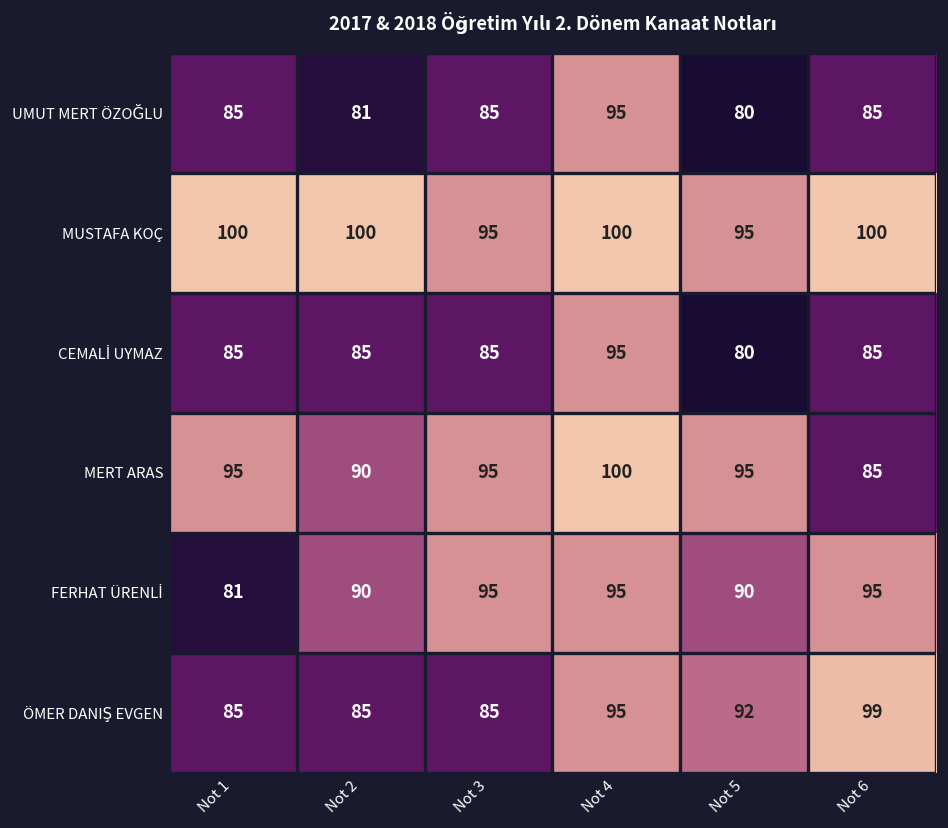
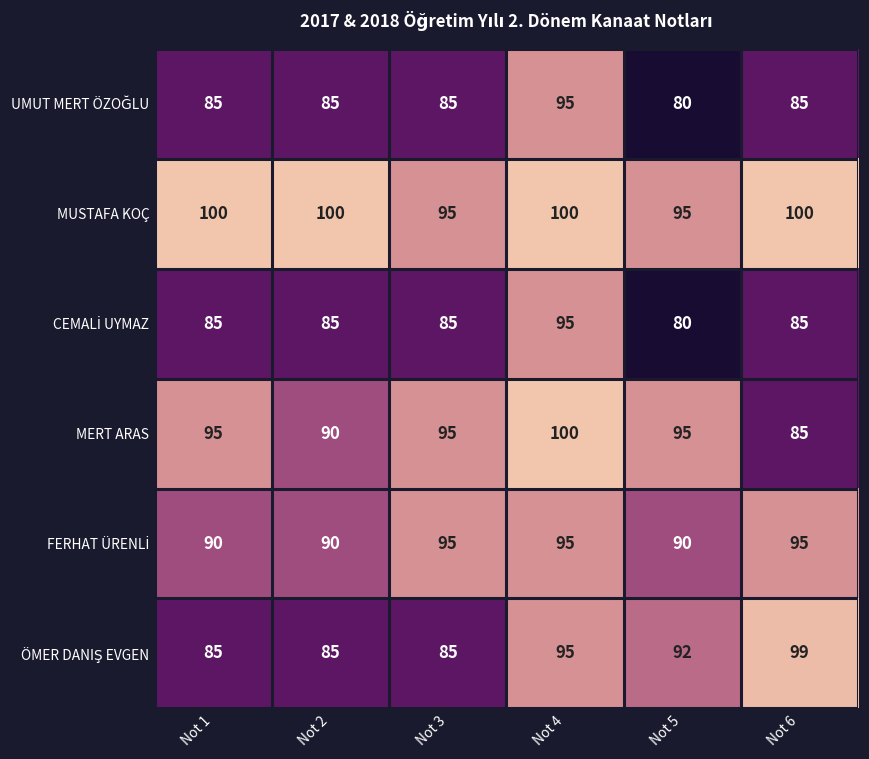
  {
    "UMUT MERT ÖZOĞLU": {
      "Not 1": 85,
-     "Not 2": 81,
+     "Not 2": 85,
      "Not 3": 85,
      "Not 4": 95,
      "Not 5": 80,
      "Not 6": 85
    },
    "MUSTAFA KOÇ": {
      "Not 1": 100,
      "Not 2": 100,
      "Not 3": 95,
      "Not 4": 100,
      "Not 5": 95,
      "Not 6": 100
    },
    "CEMALİ UYMAZ": {
      "Not 1": 85,
      "Not 2": 85,
      "Not 3": 85,
      "Not 4": 95,
      "Not 5": 80,
      "Not 6": 85
    },
    "MERT ARAS": {
      "Not 1": 95,
      "Not 2": 90,
      "Not 3": 95,
      "Not 4": 100,
      "Not 5": 95,
      "Not 6": 85
    },
    "FERHAT ÜRENLİ": {
-     "Not 1": 81,
+     "Not 1": 90,
      "Not 2": 90,
      "Not 3": 95,
      "Not 4": 95,
      "Not 5": 90,
      "Not 6": 95
    },
    "ÖMER DANIŞ EVGEN": {
      "Not 1": 85,
      "Not 2": 85,
      "Not 3": 85,
      "Not 4": 95,
      "Not 5": 92,
      "Not 6": 99
    }
  }
